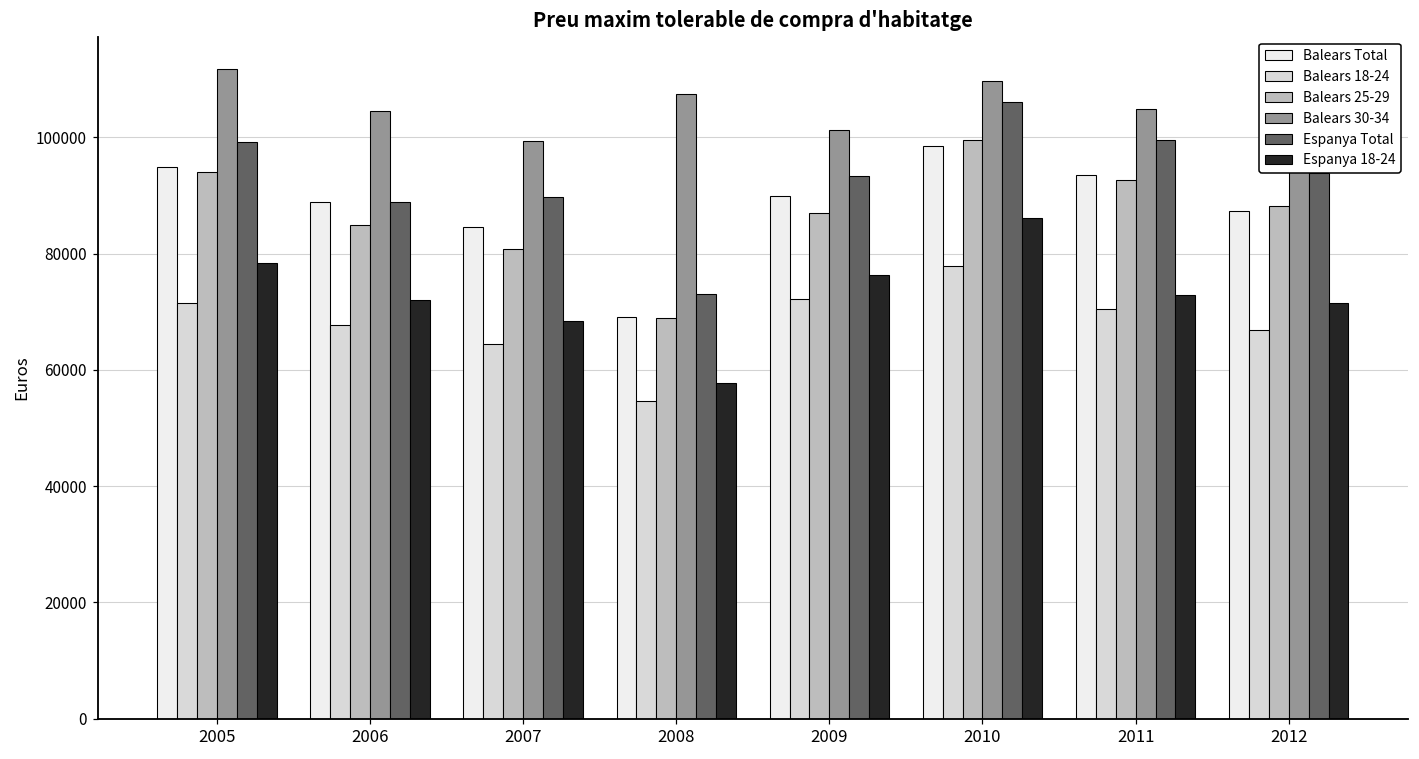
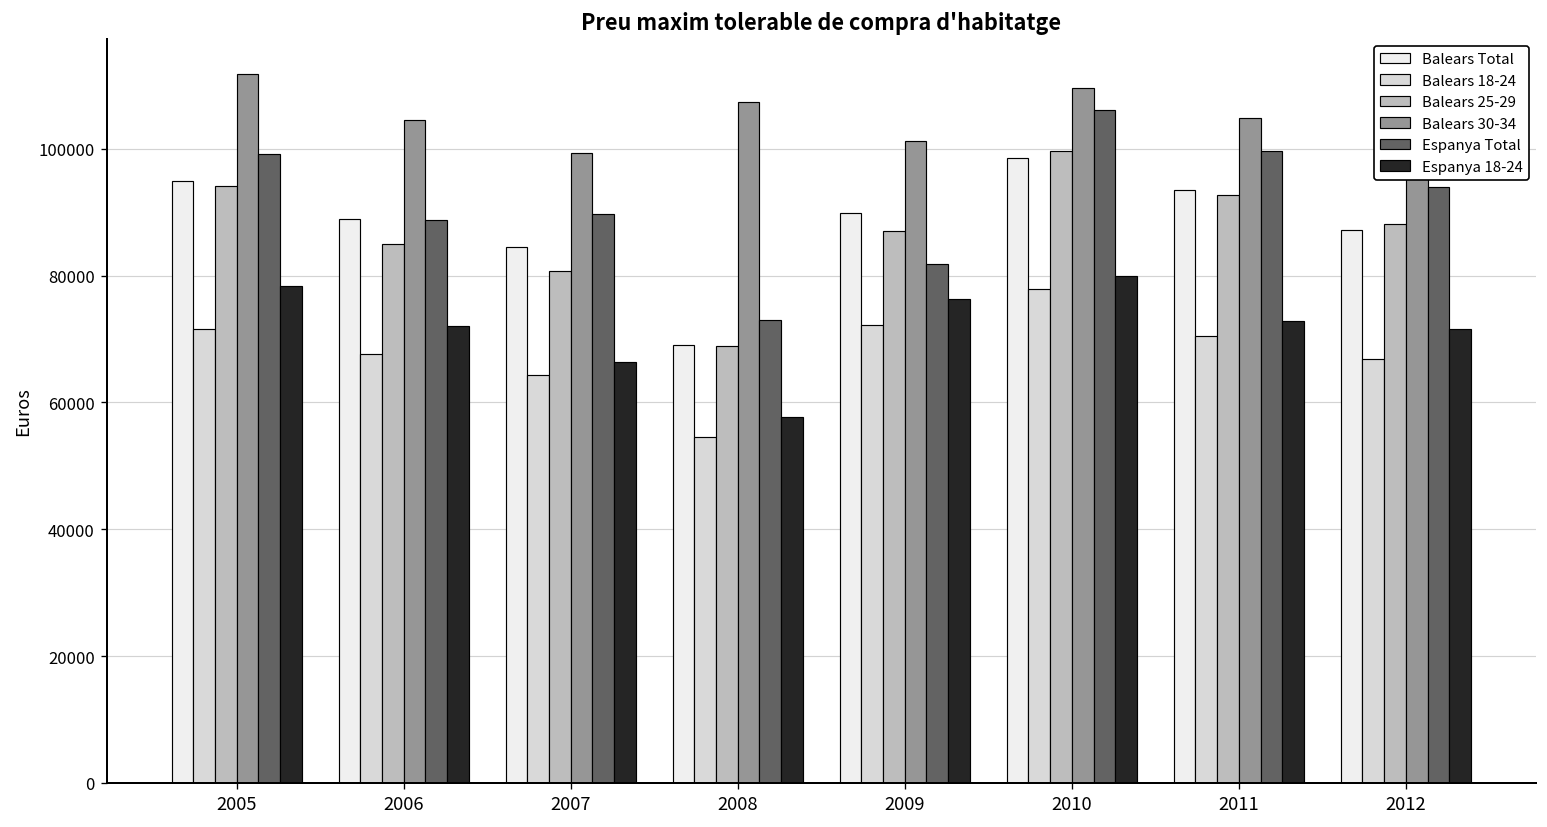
  {
    "Balears 30-34": {
      "2005": 112000,
      "2006": 104000,
      "2007": 99000,
      "2008": 107000,
      "2009": 101000,
      "2010": 110000,
      "2011": 105000
    },
    "Espanya Total": {
      "2005": 99000,
      "2006": 89000,
      "2007": 90000,
      "2008": 73000,
-     "2009": 93000,
+     "2009": 82000,
      "2010": 106000,
      "2011": 100000
    },
    "Espanya 18-24": {
      "2005": 78000,
      "2006": 72000,
-     "2007": 68000,
+     "2007": 66000,
      "2008": 58000,
      "2009": 76000,
-     "2010": 86000,
+     "2010": 80000,
      "2011": 73000,
      "2012": 72000
    }
  }
